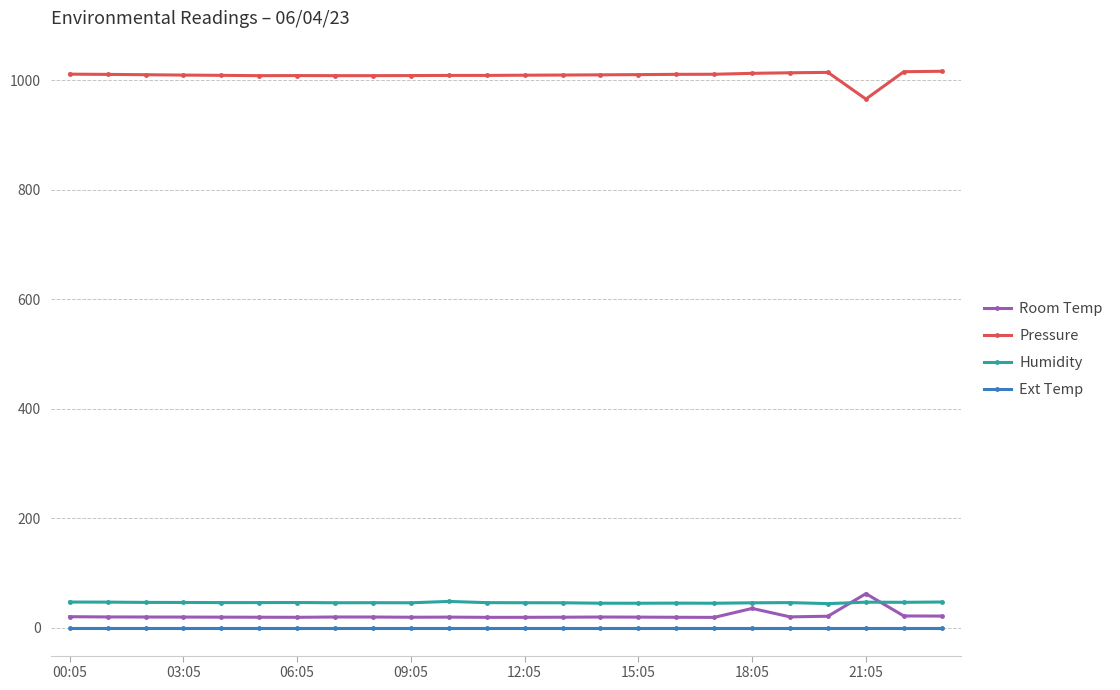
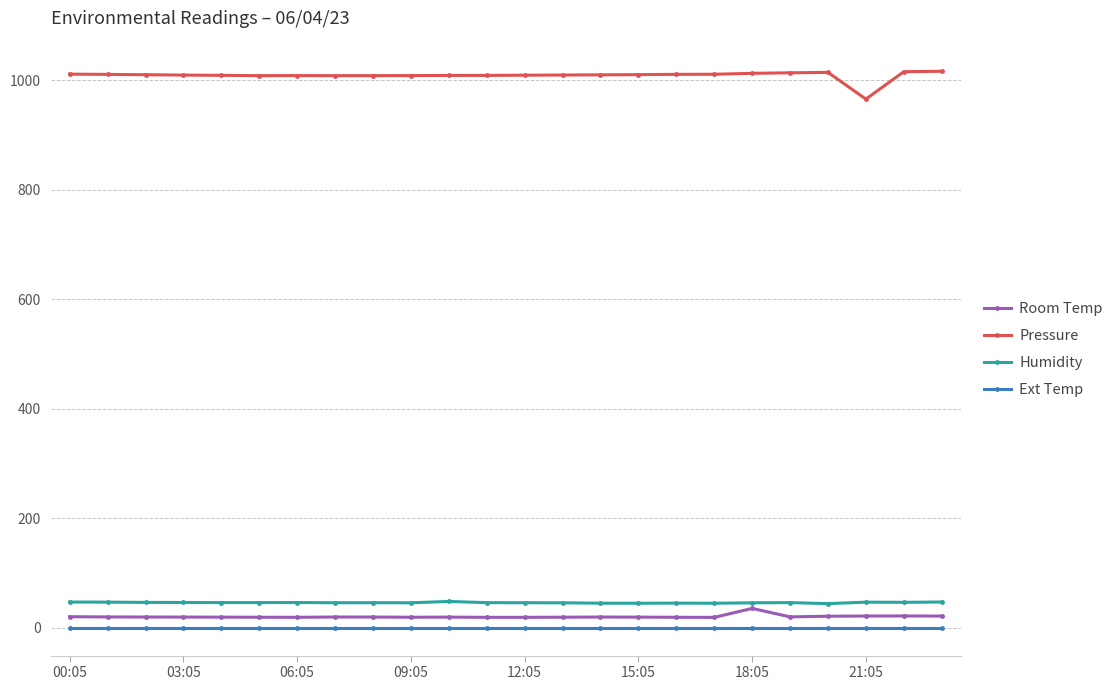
  {
    "Room Temp": {
      "00:05": 20,
      "03:05": 20,
      "06:05": 20,
      "09:05": 20,
      "12:05": 20,
      "15:05": 20,
      "18:05": 40,
-     "21:05": 60
+     "21:05": 20
    },
    "Pressure": {
      "00:05": 1010,
      "03:05": 1010,
      "06:05": 1010,
      "09:05": 1010,
      "12:05": 1010,
      "15:05": 1010,
      "18:05": 1010,
      "21:05": 970
    }
  }
